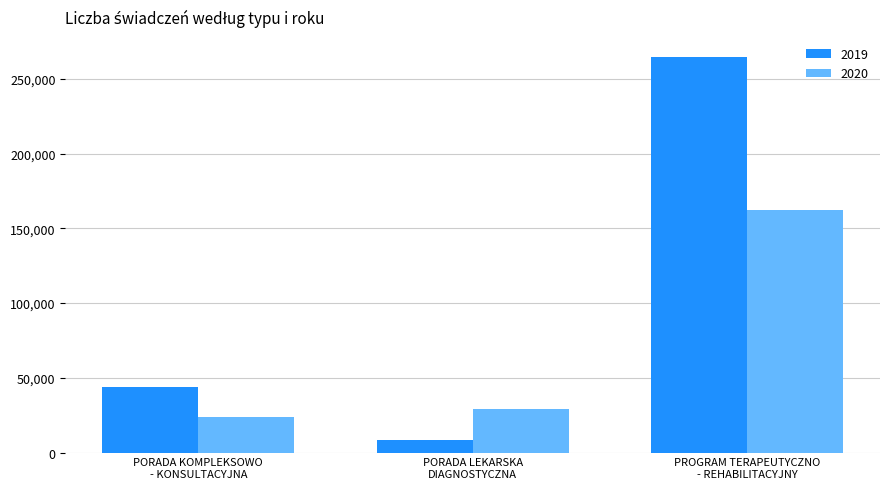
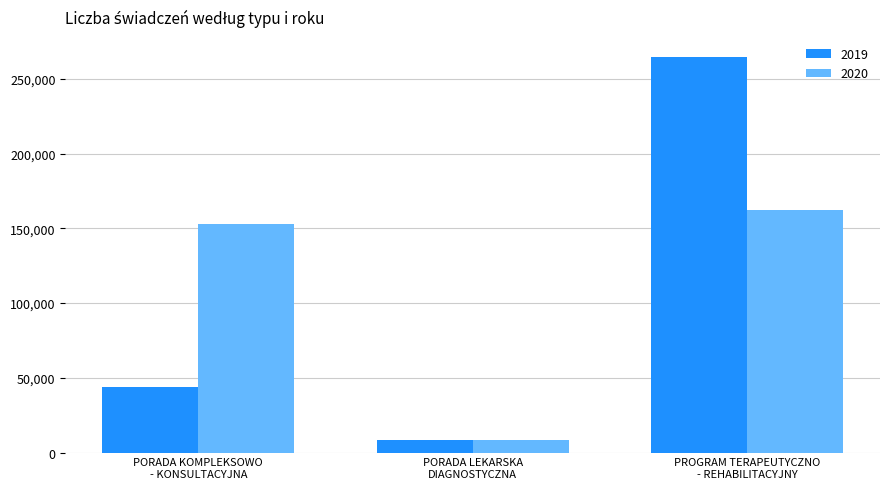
  {
    "2019": {
      "PORADA KOMPLEKSOWO - KONSULTACYJNA": "44,000",
      "PORADA LEKARSKA DIAGNOSTYCZNA": "9,000",
      "PROGRAM TERAPEUTYCZNO - REHABILITACYJNY": "265,000"
    },
    "2020": {
-     "PORADA KOMPLEKSOWO - KONSULTACYJNA": "24,000",
-     "PORADA LEKARSKA DIAGNOSTYCZNA": "29,000",
+     "PORADA KOMPLEKSOWO - KONSULTACYJNA": "153,000",
+     "PORADA LEKARSKA DIAGNOSTYCZNA": "8,000",
      "PROGRAM TERAPEUTYCZNO - REHABILITACYJNY": "162,000"
    }
  }
